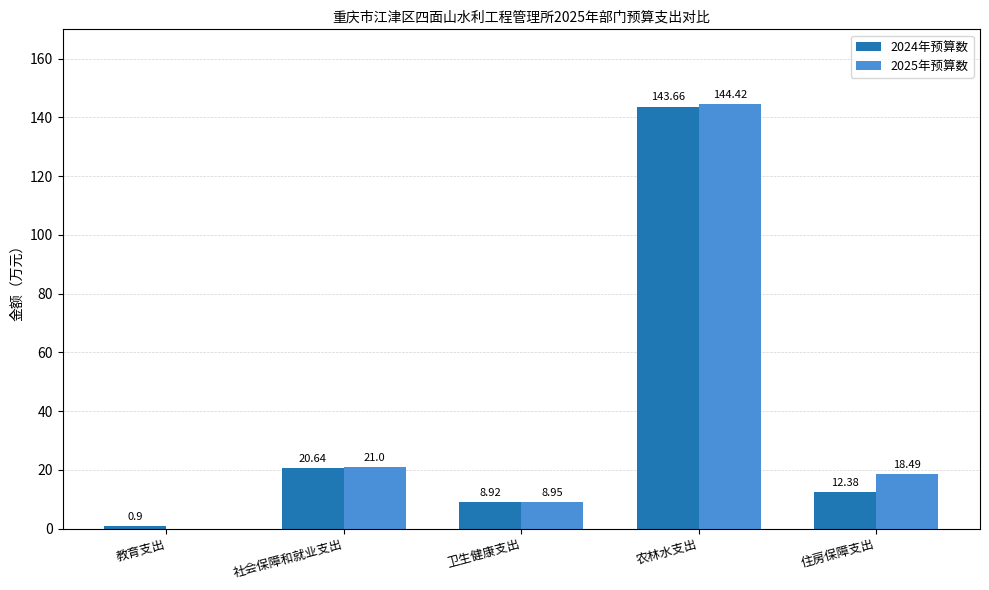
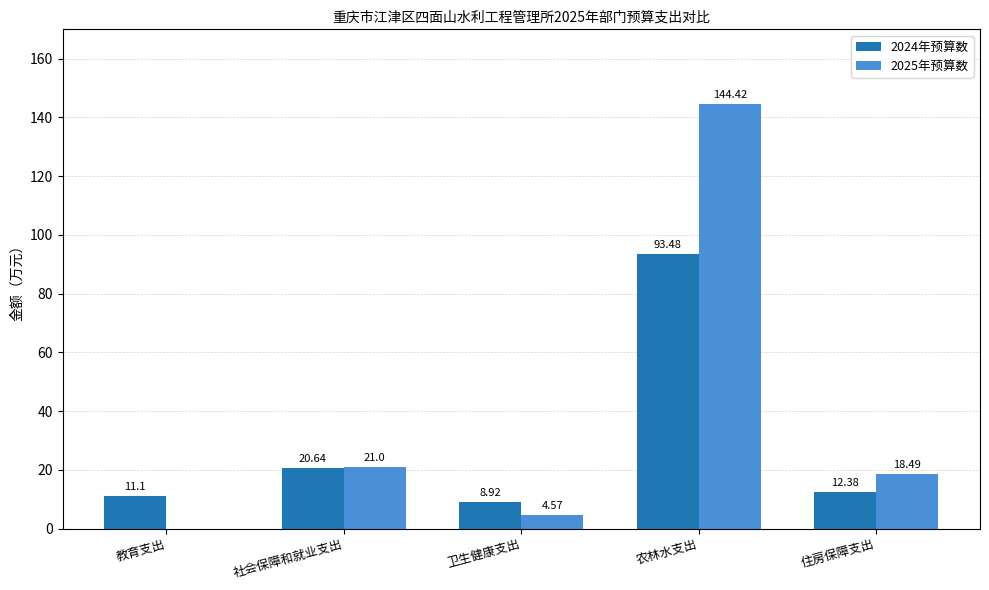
  {
    "2024年预算数": {
-     "教育支出": 0.9,
+     "教育支出": 11.1,
      "社会保障和就业支出": 20.64,
      "卫生健康支出": 8.92,
-     "农林水支出": 143.66,
+     "农林水支出": 93.48,
      "住房保障支出": 12.38
    },
    "2025年预算数": {
      "社会保障和就业支出": 21.0,
-     "卫生健康支出": 8.95,
+     "卫生健康支出": 4.57,
      "农林水支出": 144.42,
      "住房保障支出": 18.49
    }
  }
